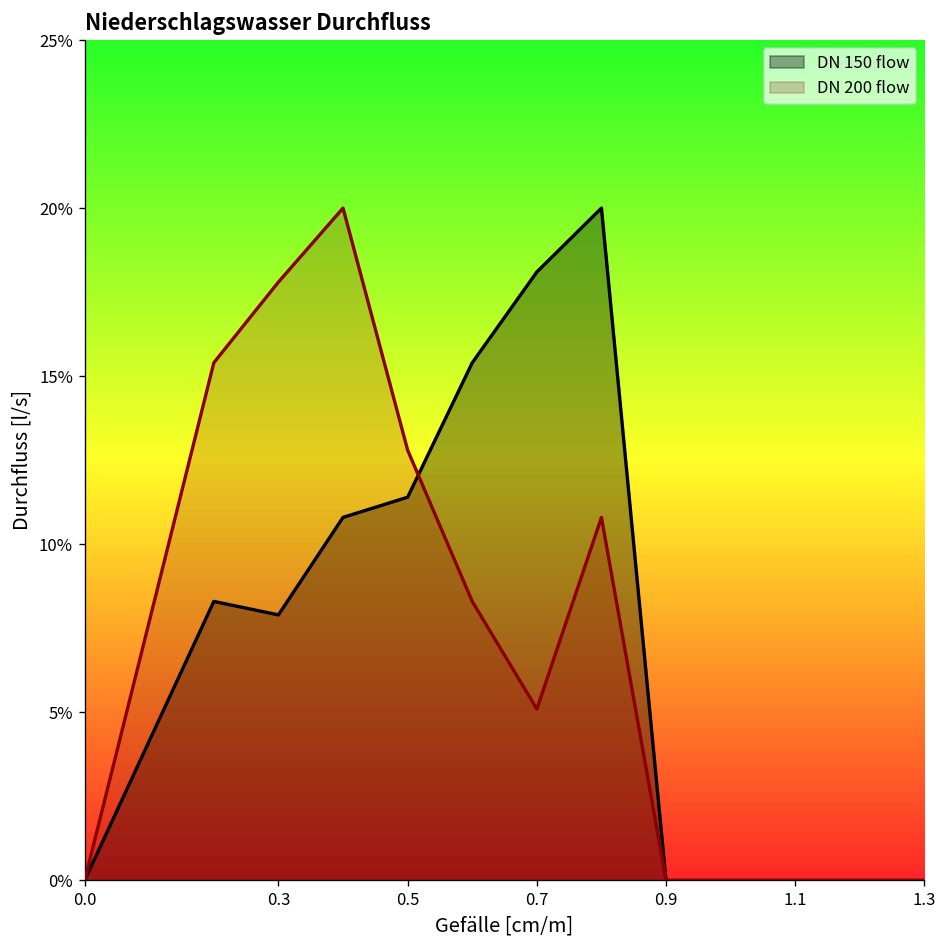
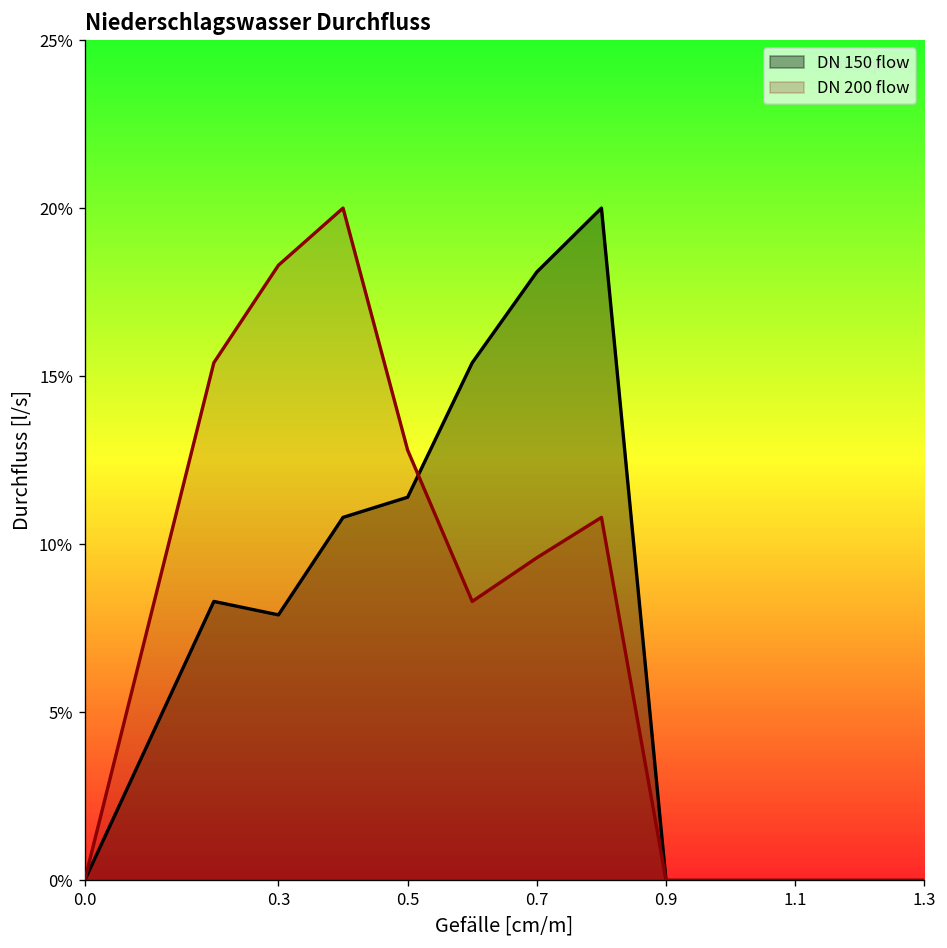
  {
    "DN 150 flow": {
      "0.3": "7.9%",
      "0.5": "11.4%",
      "0.7": "18.1%"
    },
    "DN 200 flow": {
-     "0.3": "17.8%",
+     "0.3": "18.3%",
      "0.5": "12.8%",
-     "0.7": "5.1%"
+     "0.7": "9.6%"
    }
  }
